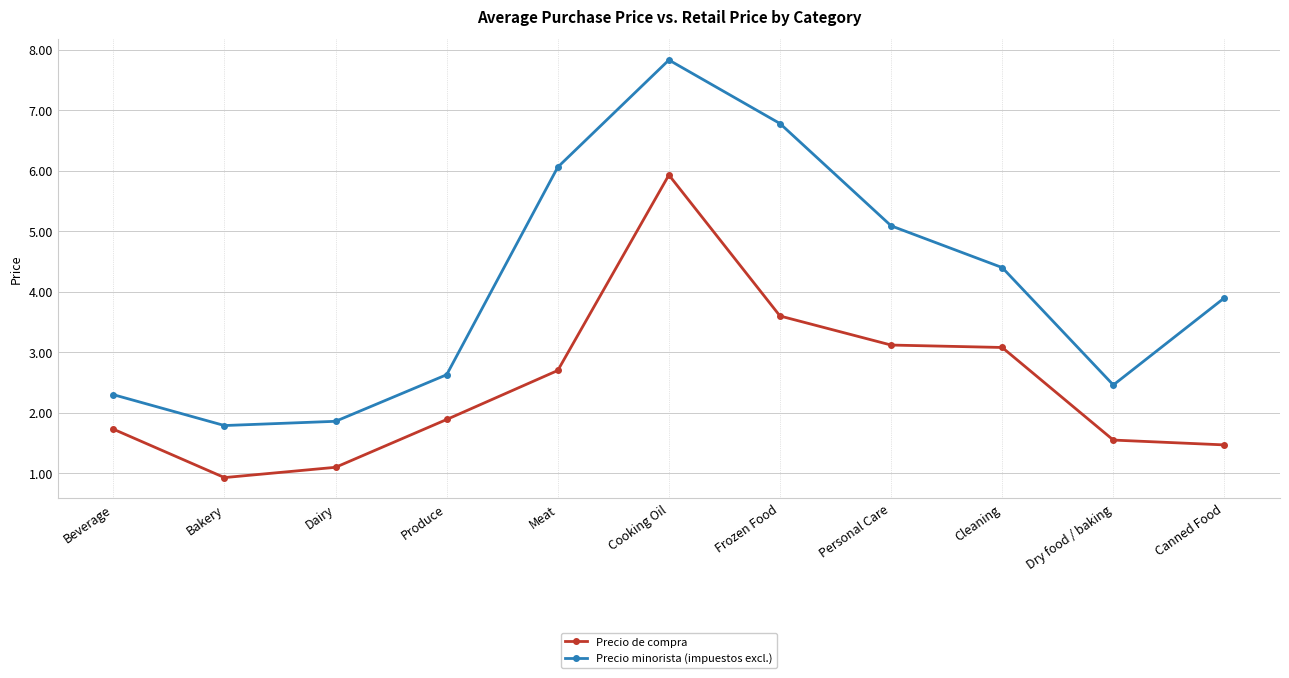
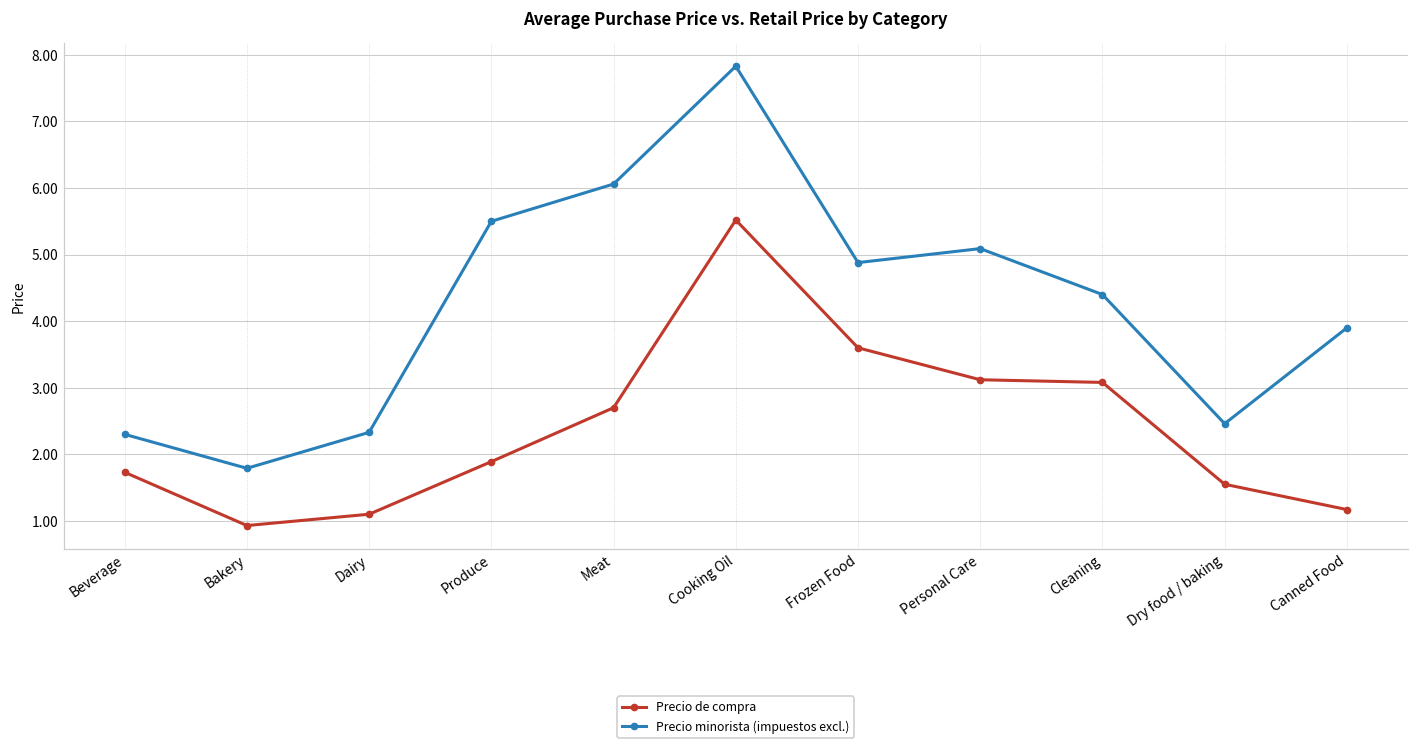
  {
    "Precio de compra": {
      "Beverage": 1.7,
      "Bakery": 0.9,
      "Dairy": 1.1,
      "Produce": 1.9,
      "Meat": 2.7,
-     "Cooking Oil": 5.9,
+     "Cooking Oil": 5.5,
      "Frozen Food": 3.6,
      "Personal Care": 3.1,
      "Cleaning": 3.1,
      "Dry food / baking": 1.6,
-     "Canned Food": 1.5
+     "Canned Food": 1.2
    },
    "Precio minorista (impuestos excl.)": {
      "Beverage": 2.3,
      "Bakery": 1.8,
-     "Dairy": 1.9,
-     "Produce": 2.6,
+     "Dairy": 2.3,
+     "Produce": 5.5,
      "Meat": 6.1,
      "Cooking Oil": 7.8,
-     "Frozen Food": 6.8,
+     "Frozen Food": 4.9,
      "Personal Care": 5.1,
      "Cleaning": 4.4,
      "Dry food / baking": 2.5,
      "Canned Food": 3.9
    }
  }
